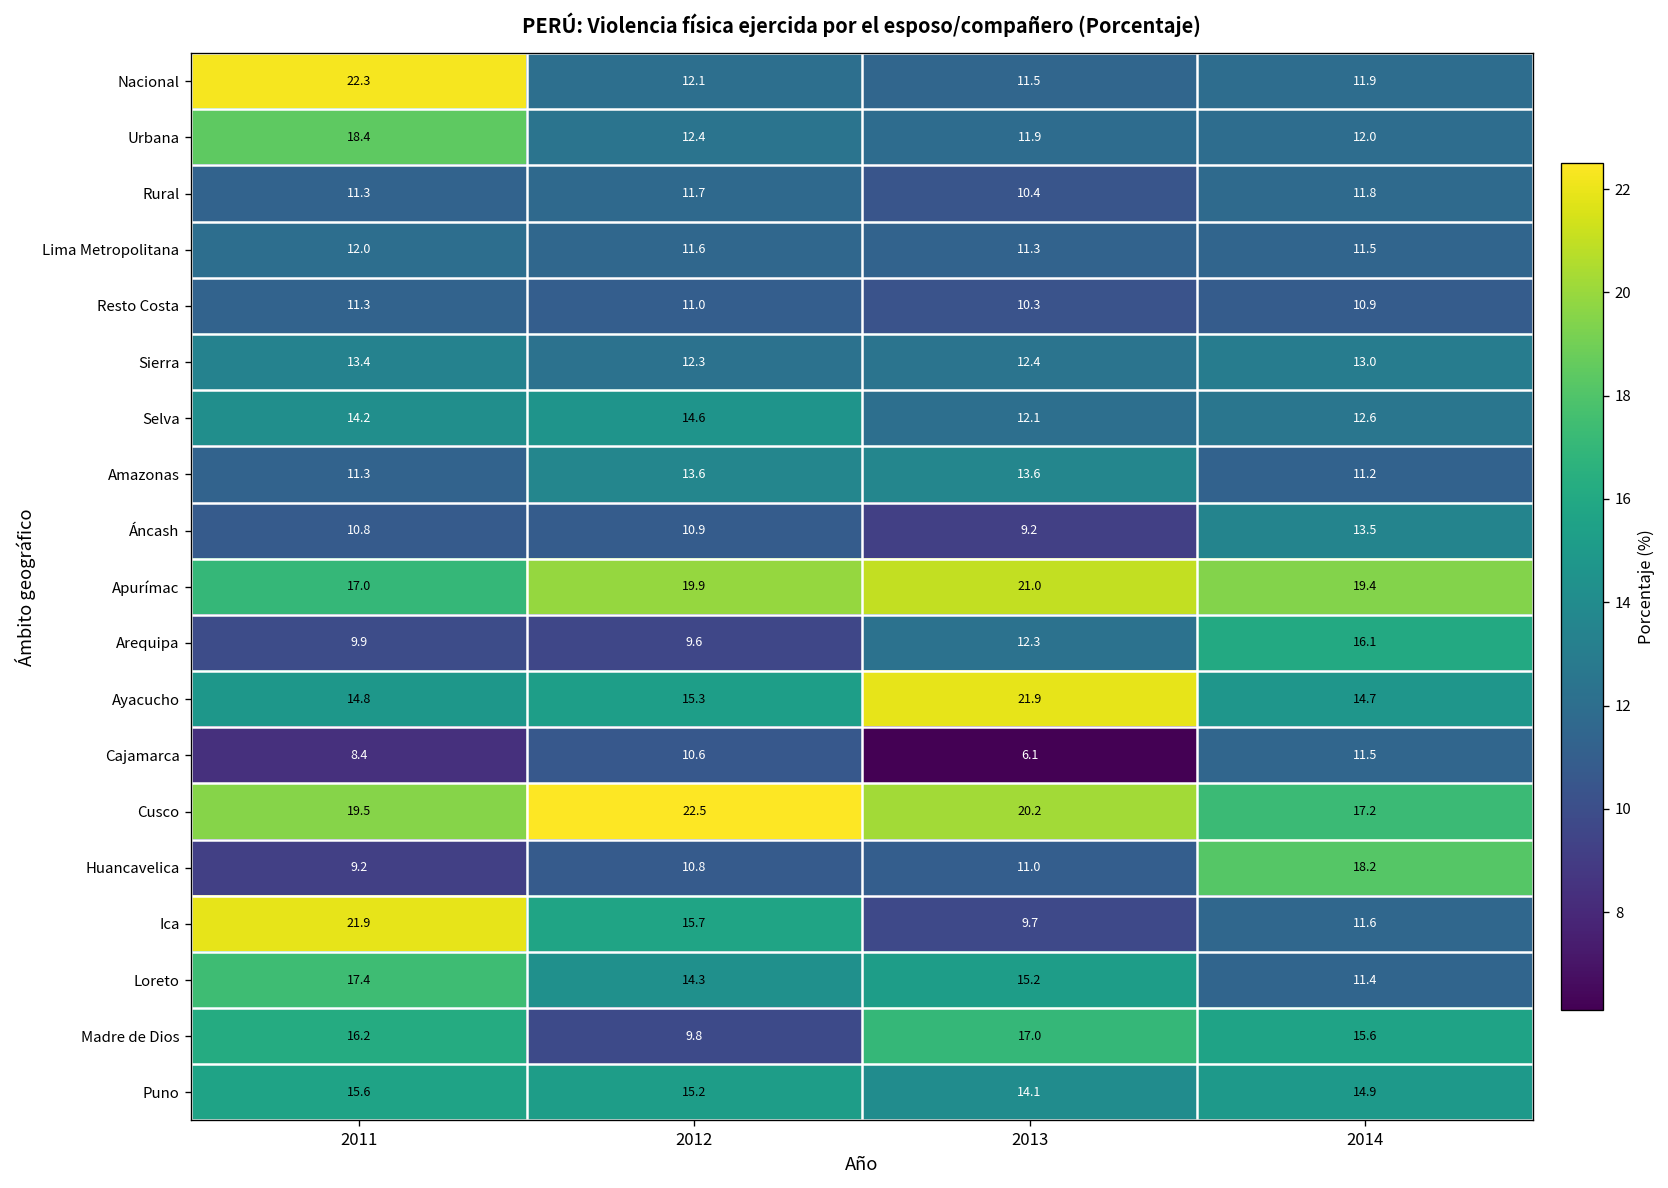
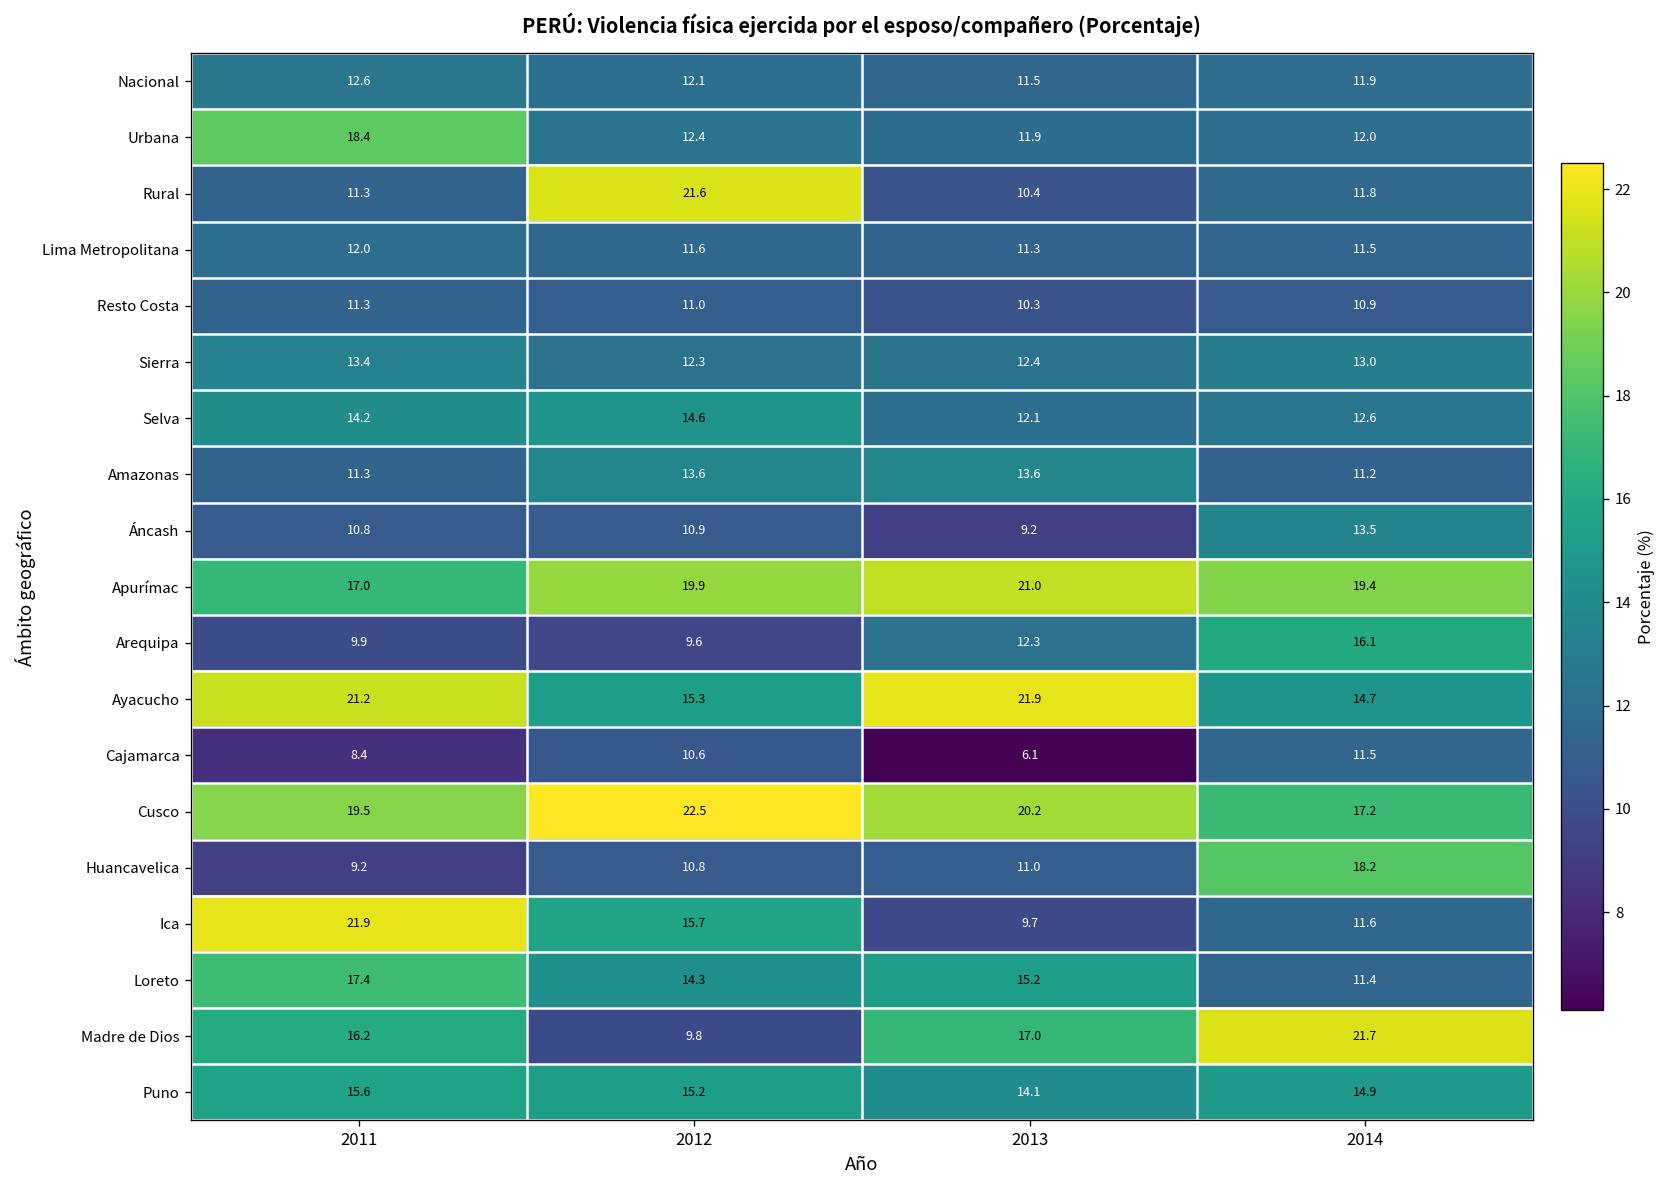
  {
    "Nacional": {
-     "2011": 22.3,
+     "2011": 12.6,
      "2012": 12.1,
      "2013": 11.5,
      "2014": 11.9
    },
    "Urbana": {
      "2011": 18.4,
      "2012": 12.4,
      "2013": 11.9,
      "2014": 12.0
    },
    "Rural": {
      "2011": 11.3,
-     "2012": 11.7,
+     "2012": 21.6,
      "2013": 10.4,
      "2014": 11.8
    },
    "Lima Metropolitana": {
      "2011": 12.0,
      "2012": 11.6,
      "2013": 11.3,
      "2014": 11.5
    },
    "Resto Costa": {
      "2011": 11.3,
      "2012": 11.0,
      "2013": 10.3,
      "2014": 10.9
    },
    "Sierra": {
      "2011": 13.4,
      "2012": 12.3,
      "2013": 12.4,
      "2014": 13.0
    },
    "Selva": {
      "2011": 14.2,
      "2012": 14.6,
      "2013": 12.1,
      "2014": 12.6
    },
    "Amazonas": {
      "2011": 11.3,
      "2012": 13.6,
      "2013": 13.6,
      "2014": 11.2
    },
    "Áncash": {
      "2011": 10.8,
      "2012": 10.9,
      "2013": 9.2,
      "2014": 13.5
    },
    "Apurímac": {
      "2011": 17.0,
      "2012": 19.9,
      "2013": 21.0,
      "2014": 19.4
    },
    "Arequipa": {
      "2011": 9.9,
      "2012": 9.6,
      "2013": 12.3,
      "2014": 16.1
    },
    "Ayacucho": {
-     "2011": 14.8,
+     "2011": 21.2,
      "2012": 15.3,
      "2013": 21.9,
      "2014": 14.7
    },
    "Cajamarca": {
      "2011": 8.4,
      "2012": 10.6,
      "2013": 6.1,
      "2014": 11.5
    },
    "Cusco": {
      "2011": 19.5,
      "2012": 22.5,
      "2013": 20.2,
      "2014": 17.2
    },
    "Huancavelica": {
      "2011": 9.2,
      "2012": 10.8,
      "2013": 11.0,
      "2014": 18.2
    },
    "Ica": {
      "2011": 21.9,
      "2012": 15.7,
      "2013": 9.7,
      "2014": 11.6
    },
    "Loreto": {
      "2011": 17.4,
      "2012": 14.3,
      "2013": 15.2,
      "2014": 11.4
    },
    "Madre de Dios": {
      "2011": 16.2,
      "2012": 9.8,
      "2013": 17.0,
-     "2014": 15.6
+     "2014": 21.7
    },
    "Puno": {
      "2011": 15.6,
      "2012": 15.2,
      "2013": 14.1,
      "2014": 14.9
    }
  }
